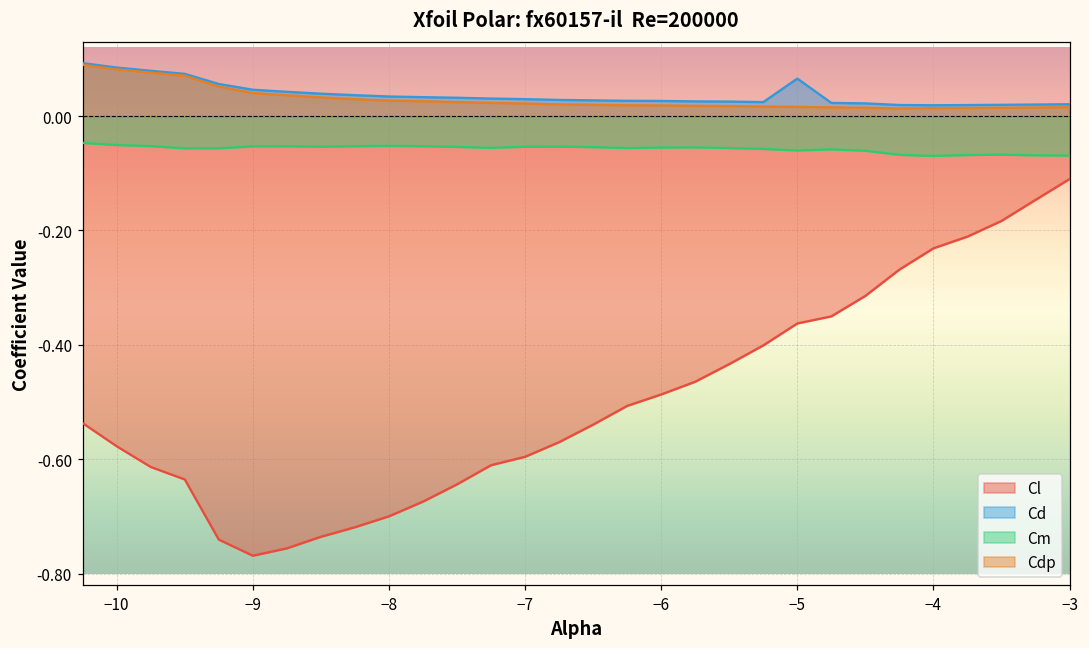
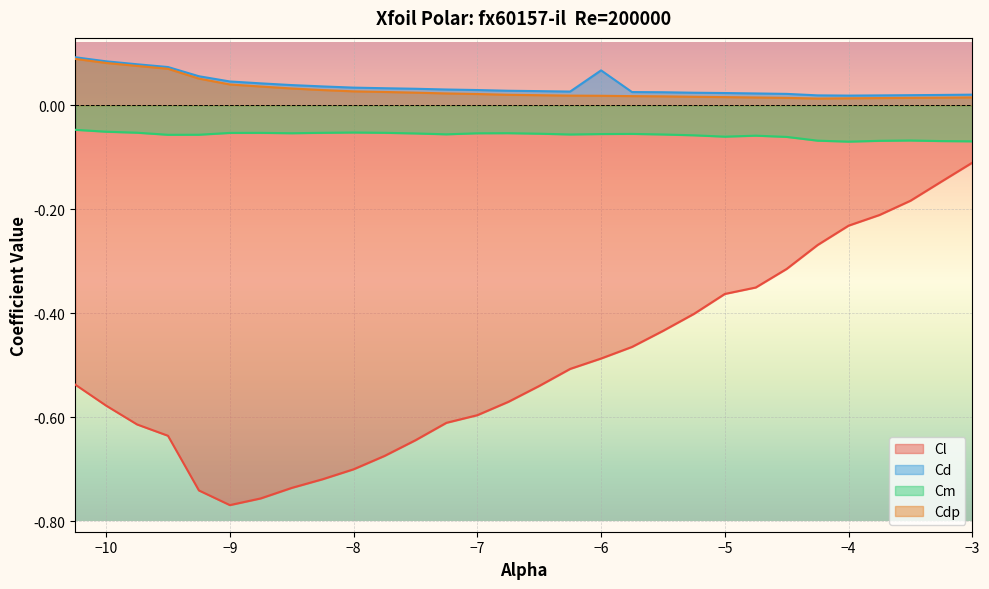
  {
    "Cd": {
      "−9": 0.05,
      "−8": 0.03,
      "−7": 0.03,
-     "−6": 0.03,
-     "−5": 0.07,
+     "−6": 0.07,
+     "−5": 0.02,
      "−4": 0.02,
      "−3": 0.02
    }
  }
